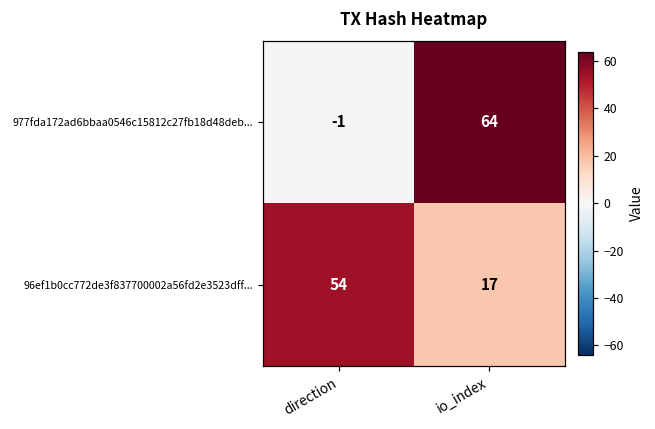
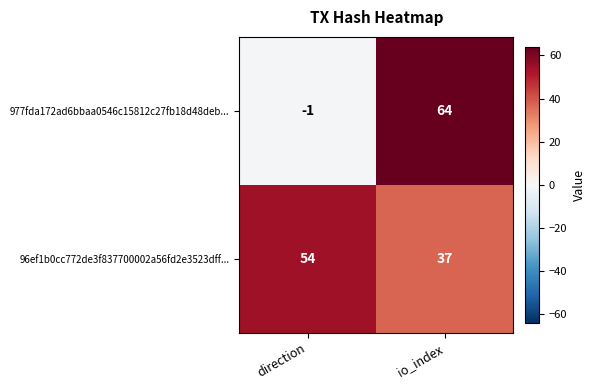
  {
    "977fda172ad6bbaa0546c15812c27fb18d48deb...": {
      "direction": -1,
      "io_index": 64
    },
    "96ef1b0cc772de3f837700002a56fd2e3523dff...": {
      "direction": 54,
-     "io_index": 17
+     "io_index": 37
    }
  }
